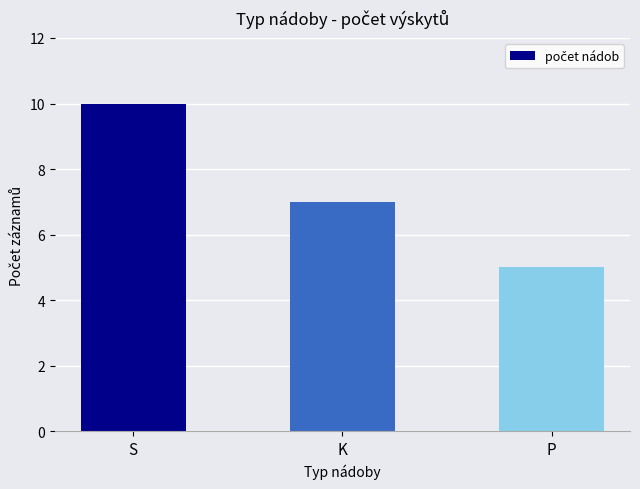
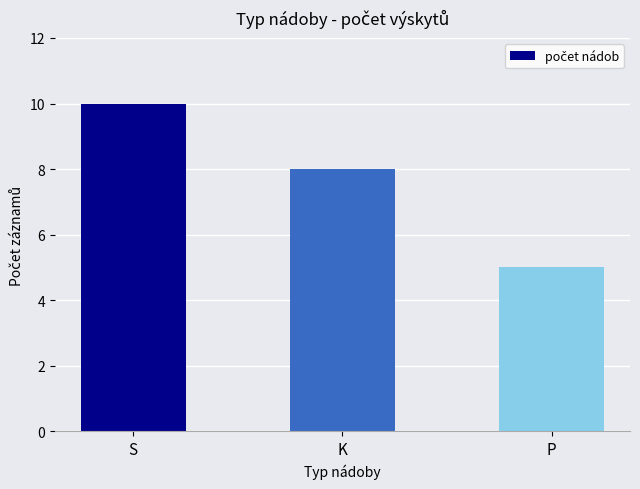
  {
    "S": 10,
-   "K": 7,
+   "K": 8,
    "P": 5
  }
